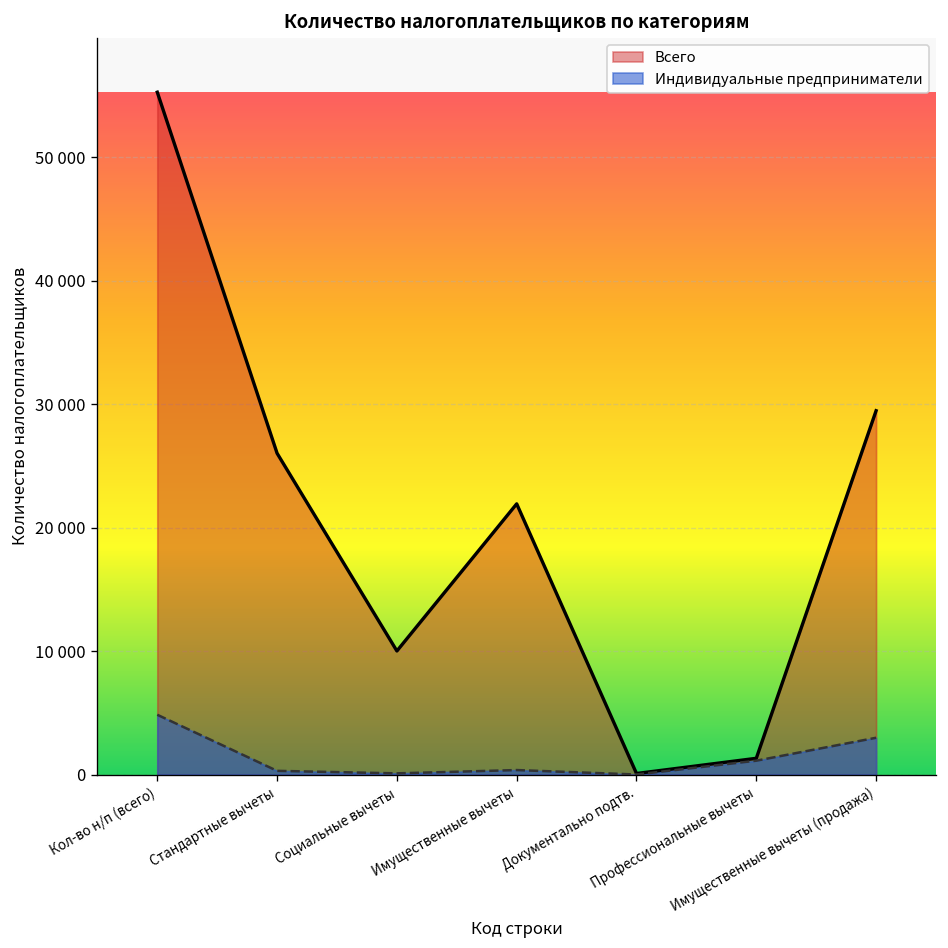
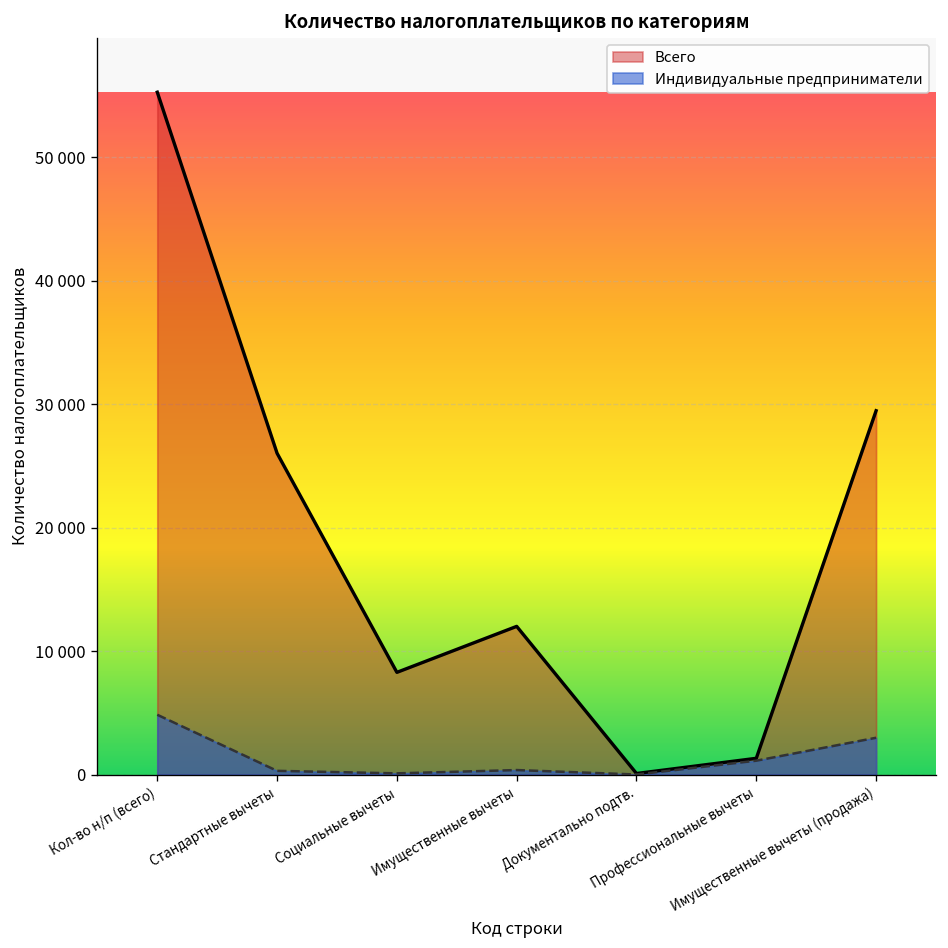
  {
    "Всего": {
      "Кол-во н/п (всего)": 55300,
      "Стандартные вычеты": 26000,
-     "Социальные вычеты": 10000,
-     "Имущественные вычеты": 21900,
+     "Социальные вычеты": 8300,
+     "Имущественные вычеты": 12000,
      "Имущественные вычеты (продажа)": 29500
    },
    "Индивидуальные предприниматели": {
      "Кол-во н/п (всего)": 4800,
      "Стандартные вычеты": 300,
      "Социальные вычеты": 100,
      "Имущественные вычеты": 400,
      "Имущественные вычеты (продажа)": 3000
    }
  }
